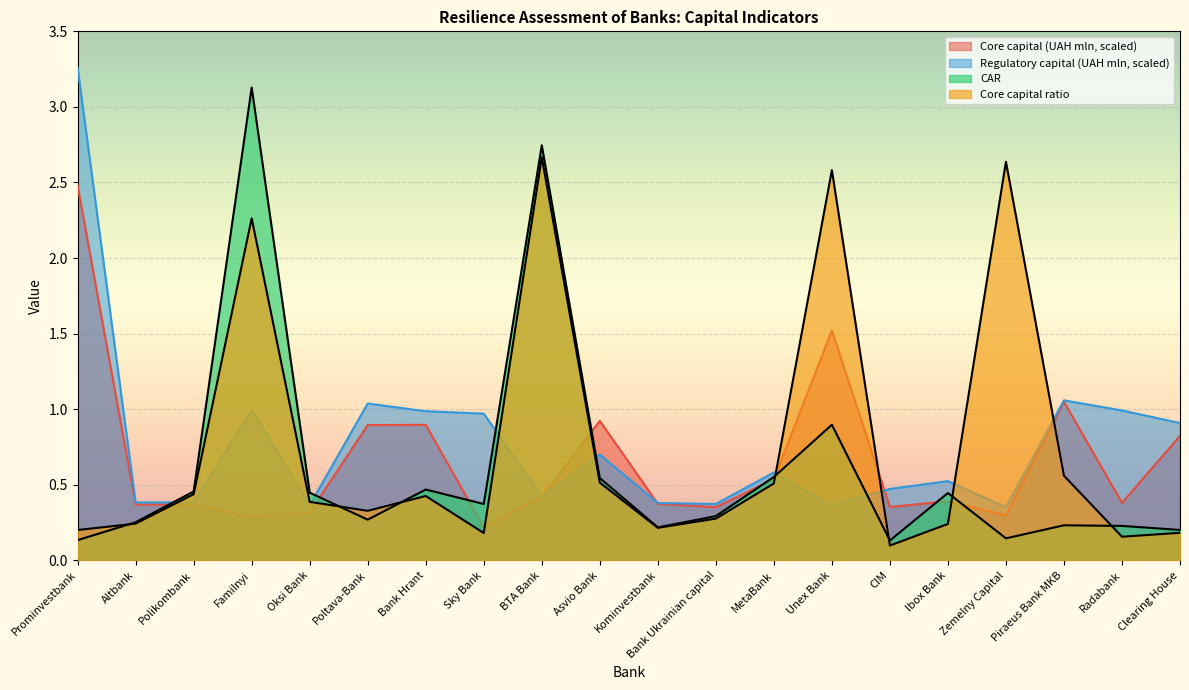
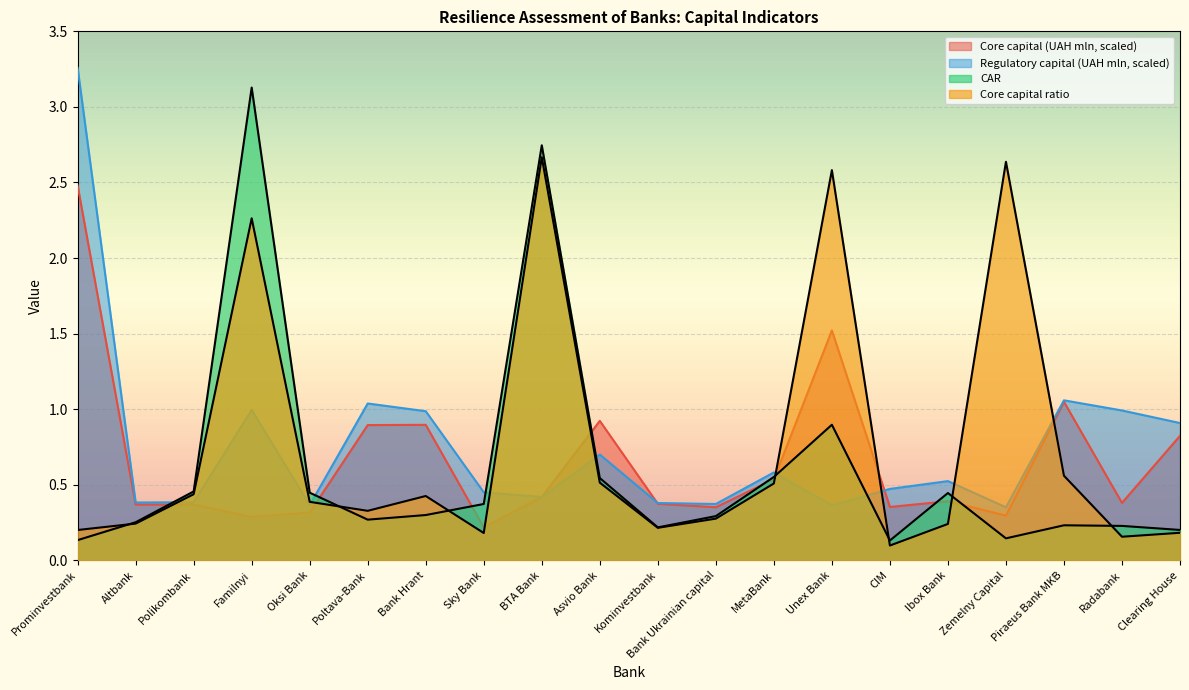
  {
    "Core capital (UAH mln, scaled)": {
      "Prominvestbank": 2.48,
      "Familnyi": 0.29,
      "Oksi Bank": 0.32,
      "Poltava-Bank": 0.90,
      "Bank Hrant": 0.90,
      "Sky Bank": 0.22,
      "Asvio Bank": 0.92,
      "Bank Ukrainian capital": 0.35,
      "Unex Bank": 1.52,
      "CIM": 0.35,
      "Ibox Bank": 0.39,
      "Zemelny Capital": 0.30,
      "Radabank": 0.38,
      "Clearing House": 0.82
    },
    "Regulatory capital (UAH mln, scaled)": {
      "Prominvestbank": 3.26,
      "Familnyi": 1.00,
      "Oksi Bank": 0.37,
      "Poltava-Bank": 1.04,
      "Bank Hrant": 0.99,
-     "Sky Bank": 0.97,
+     "Sky Bank": 0.45,
      "Asvio Bank": 0.70,
      "Bank Ukrainian capital": 0.37,
      "MetaBank": 0.58,
      "Unex Bank": 0.36,
      "CIM": 0.47,
      "Ibox Bank": 0.52,
      "Zemelny Capital": 0.35,
      "Radabank": 0.99,
      "Clearing House": 0.91
    },
    "CAR": {
      "Prominvestbank": 0.13,
      "Polikombank": 0.46,
      "Familnyi": 3.13,
      "Oksi Bank": 0.45,
      "Poltava-Bank": 0.27,
-     "Bank Hrant": 0.47,
+     "Bank Hrant": 0.30,
      "Sky Bank": 0.37,
      "BTA Bank": 2.75,
      "Asvio Bank": 0.54,
      "Unex Bank": 0.90,
      "CIM": 0.13,
      "Ibox Bank": 0.45,
      "Zemelny Capital": 0.15,
      "Piraeus Bank MKB": 0.23,
      "Radabank": 0.23,
      "Clearing House": 0.20
    },
    "Core capital ratio": {
      "Prominvestbank": 0.20,
      "Polikombank": 0.44,
      "Familnyi": 2.26,
      "Oksi Bank": 0.39,
      "Poltava-Bank": 0.33,
      "Bank Hrant": 0.43,
      "Sky Bank": 0.18,
      "BTA Bank": 2.67,
      "Asvio Bank": 0.51,
      "MetaBank": 0.51,
      "Unex Bank": 2.58,
      "CIM": 0.10,
      "Ibox Bank": 0.24,
      "Zemelny Capital": 2.64,
      "Piraeus Bank MKB": 0.56,
      "Radabank": 0.16,
      "Clearing House": 0.18
    }
  }
